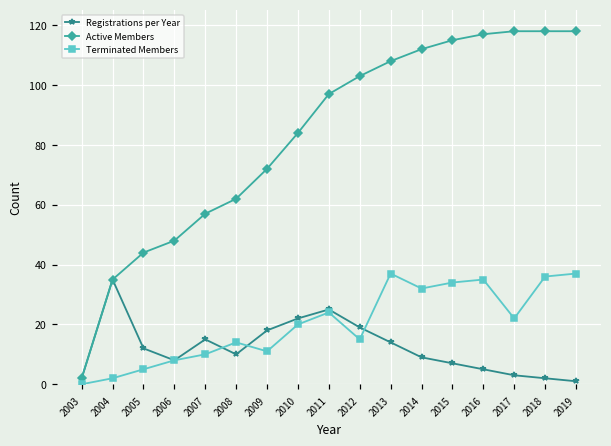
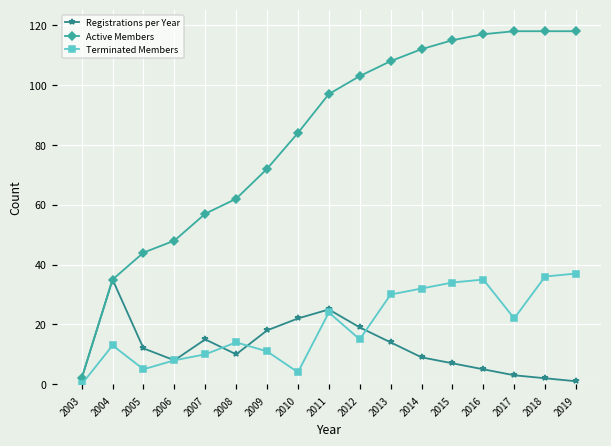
  {
    "Terminated Members": {
      "2003": 0,
-     "2004": 2,
+     "2004": 13,
      "2005": 5,
      "2007": 10,
      "2008": 14,
      "2009": 11,
-     "2010": 20,
+     "2010": 4,
      "2011": 24,
      "2012": 15,
-     "2013": 37,
+     "2013": 30,
      "2014": 32,
      "2015": 34,
      "2016": 35,
      "2017": 22,
      "2018": 36,
      "2019": 37
    }
  }
